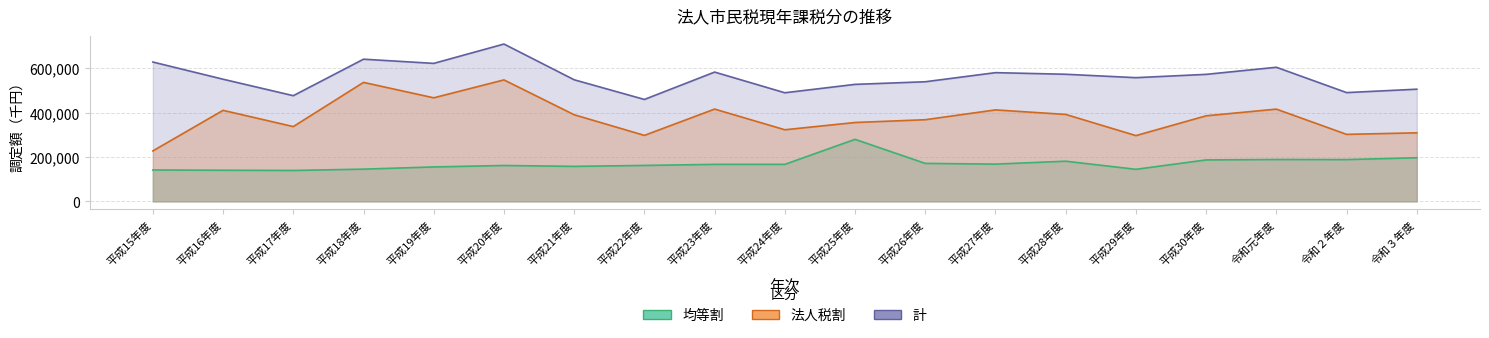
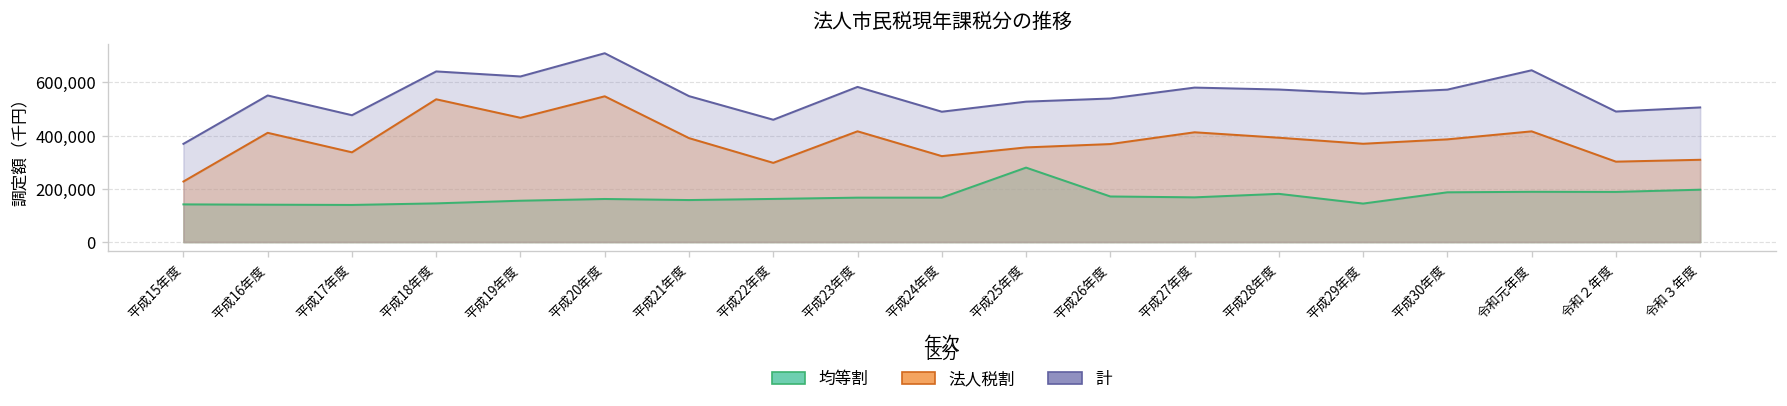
  {
    "均等割": {
      "平成15年度": "140,000",
      "平成16年度": "140,000",
      "平成17年度": "140,000",
      "平成18年度": "150,000",
      "平成19年度": "160,000",
      "平成20年度": "160,000",
      "平成21年度": "160,000",
      "平成22年度": "160,000",
      "平成23年度": "170,000",
      "平成24年度": "170,000",
      "平成25年度": "280,000",
      "平成26年度": "170,000",
      "平成27年度": "170,000",
      "平成28年度": "180,000",
      "平成29年度": "140,000",
      "平成30年度": "190,000",
      "令和元年度": "190,000",
      "令和２年度": "190,000",
      "令和３年度": "200,000"
    },
    "法人税割": {
      "平成15年度": "230,000",
      "平成16年度": "410,000",
      "平成17年度": "340,000",
      "平成18年度": "540,000",
      "平成19年度": "470,000",
      "平成20年度": "550,000",
      "平成21年度": "390,000",
      "平成22年度": "300,000",
      "平成23年度": "420,000",
      "平成24年度": "320,000",
      "平成25年度": "360,000",
      "平成26年度": "370,000",
      "平成27年度": "410,000",
      "平成28年度": "390,000",
-     "平成29年度": "300,000",
+     "平成29年度": "370,000",
      "平成30年度": "390,000",
      "令和元年度": "420,000",
      "令和２年度": "300,000",
      "令和３年度": "310,000"
    },
    "計": {
-     "平成15年度": "630,000",
+     "平成15年度": "370,000",
      "平成16年度": "550,000",
      "平成17年度": "480,000",
      "平成18年度": "640,000",
      "平成19年度": "620,000",
      "平成20年度": "710,000",
      "平成21年度": "550,000",
      "平成22年度": "460,000",
      "平成23年度": "580,000",
      "平成24年度": "490,000",
      "平成25年度": "530,000",
      "平成26年度": "540,000",
      "平成27年度": "580,000",
      "平成28年度": "570,000",
      "平成29年度": "560,000",
      "平成30年度": "570,000",
-     "令和元年度": "600,000",
+     "令和元年度": "650,000",
      "令和２年度": "490,000",
      "令和３年度": "510,000"
    }
  }
